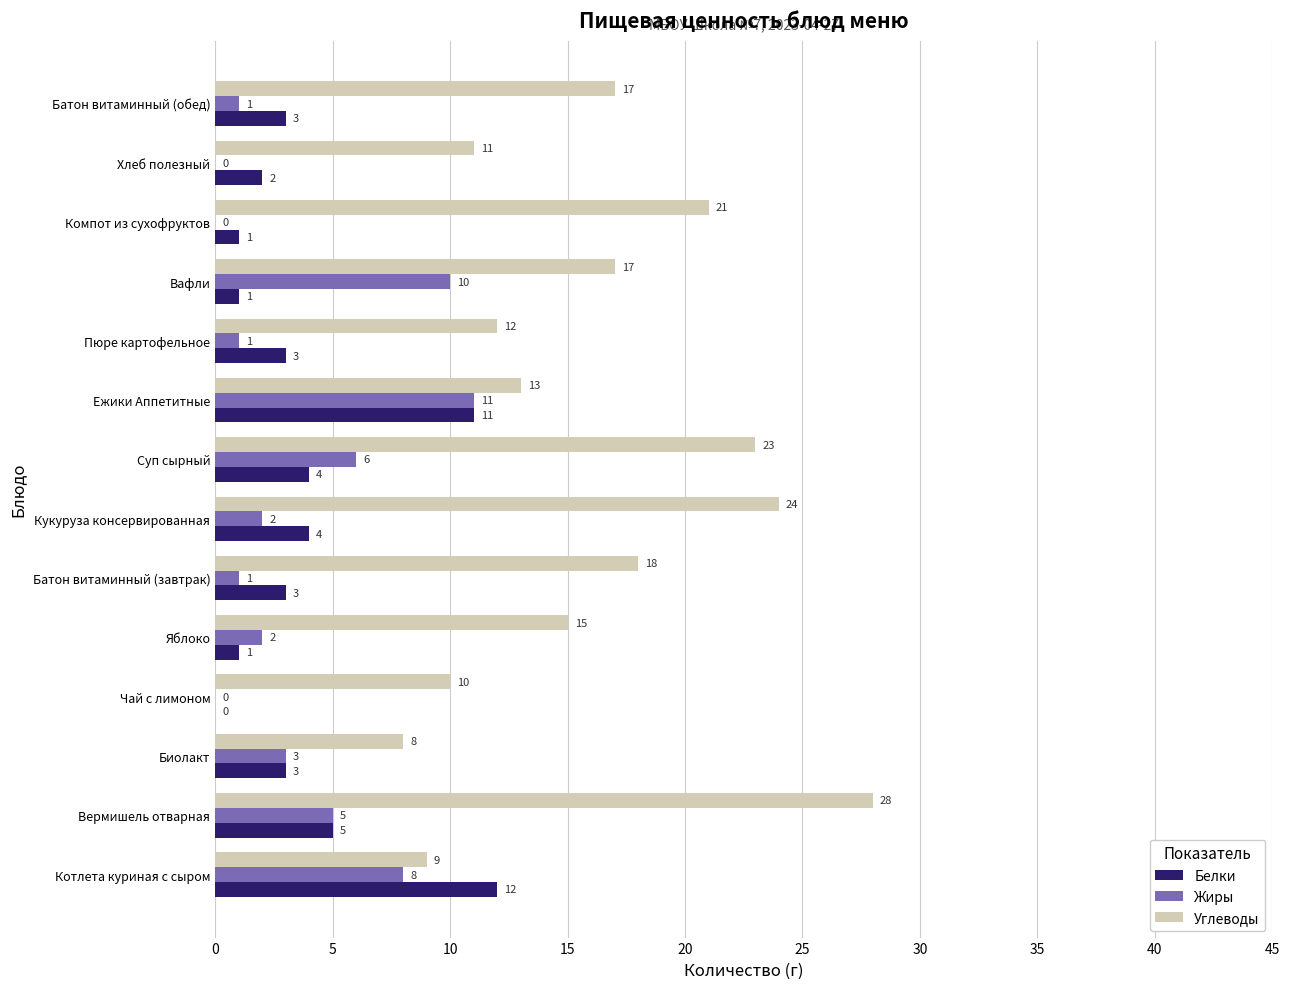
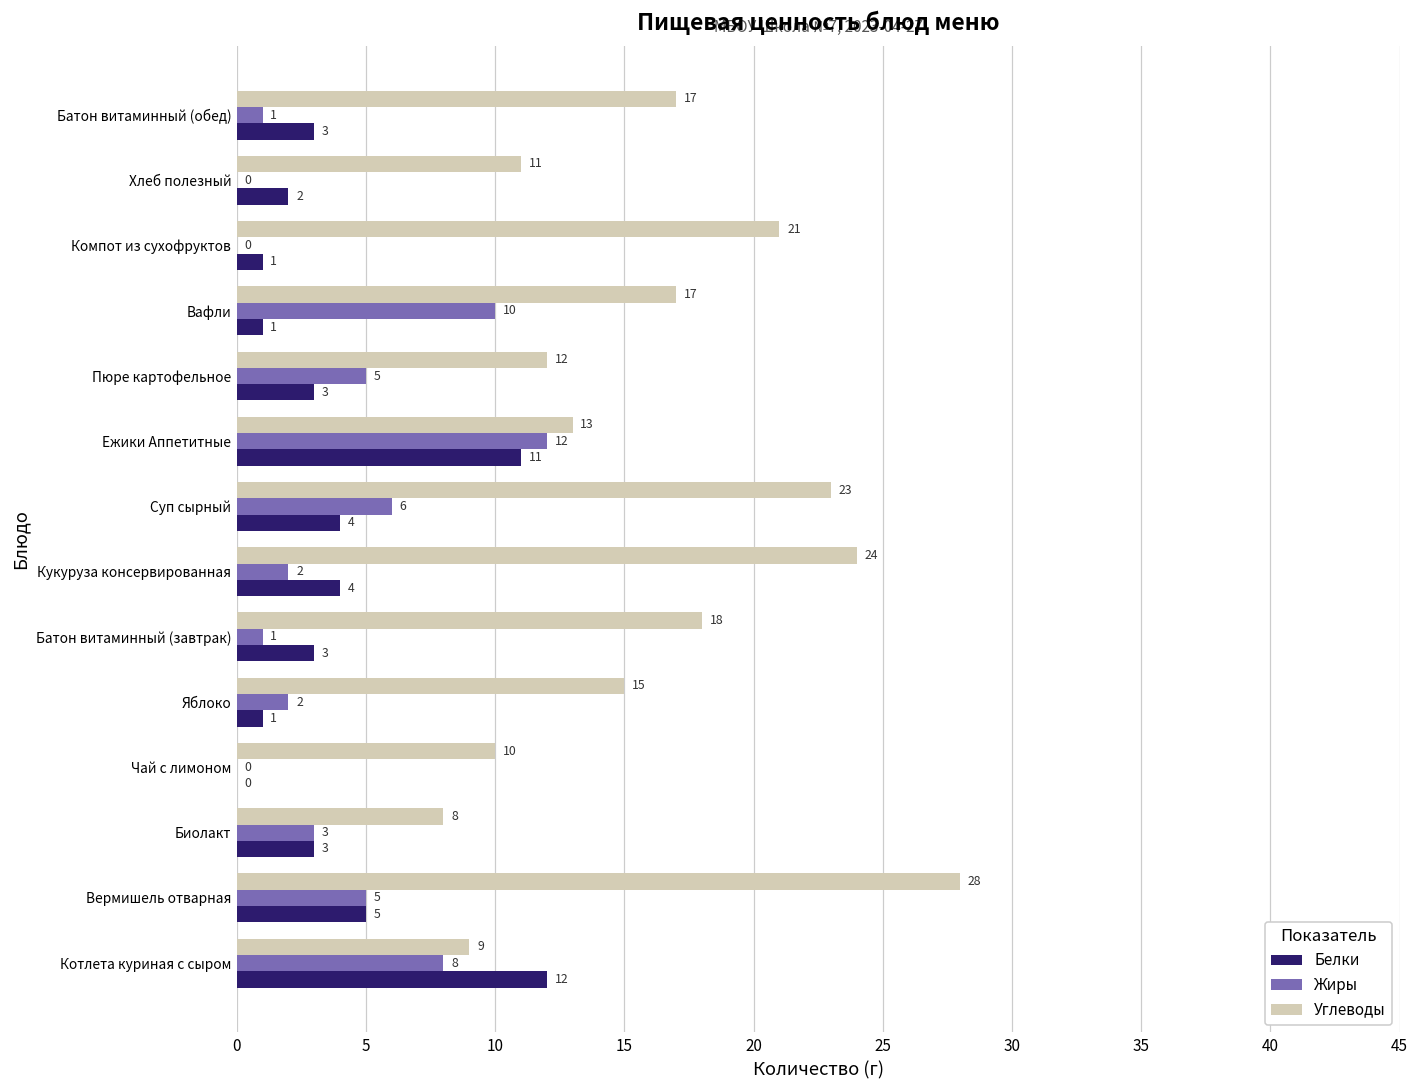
  {
    "Белки": {
      "Батон витаминный (обед)": 3,
      "Хлеб полезный": 2,
      "Компот из сухофруктов": 1,
      "Вафли": 1,
      "Пюре картофельное": 3,
      "Ежики Аппетитные": 11,
      "Суп сырный": 4,
      "Кукуруза консервированная": 4,
      "Батон витаминный (завтрак)": 3,
      "Яблоко": 1,
      "Чай с лимоном": 0,
      "Биолакт": 3,
      "Вермишель отварная": 5,
      "Котлета куриная с сыром": 12
    },
    "Жиры": {
      "Батон витаминный (обед)": 1,
      "Хлеб полезный": 0,
      "Компот из сухофруктов": 0,
      "Вафли": 10,
-     "Пюре картофельное": 1,
-     "Ежики Аппетитные": 11,
+     "Пюре картофельное": 5,
+     "Ежики Аппетитные": 12,
      "Суп сырный": 6,
      "Кукуруза консервированная": 2,
      "Батон витаминный (завтрак)": 1,
      "Яблоко": 2,
      "Чай с лимоном": 0,
      "Биолакт": 3,
      "Вермишель отварная": 5,
      "Котлета куриная с сыром": 8
    },
    "Углеводы": {
      "Батон витаминный (обед)": 17,
      "Хлеб полезный": 11,
      "Компот из сухофруктов": 21,
      "Вафли": 17,
      "Пюре картофельное": 12,
      "Ежики Аппетитные": 13,
      "Суп сырный": 23,
      "Кукуруза консервированная": 24,
      "Батон витаминный (завтрак)": 18,
      "Яблоко": 15,
      "Чай с лимоном": 10,
      "Биолакт": 8,
      "Вермишель отварная": 28,
      "Котлета куриная с сыром": 9
    }
  }
